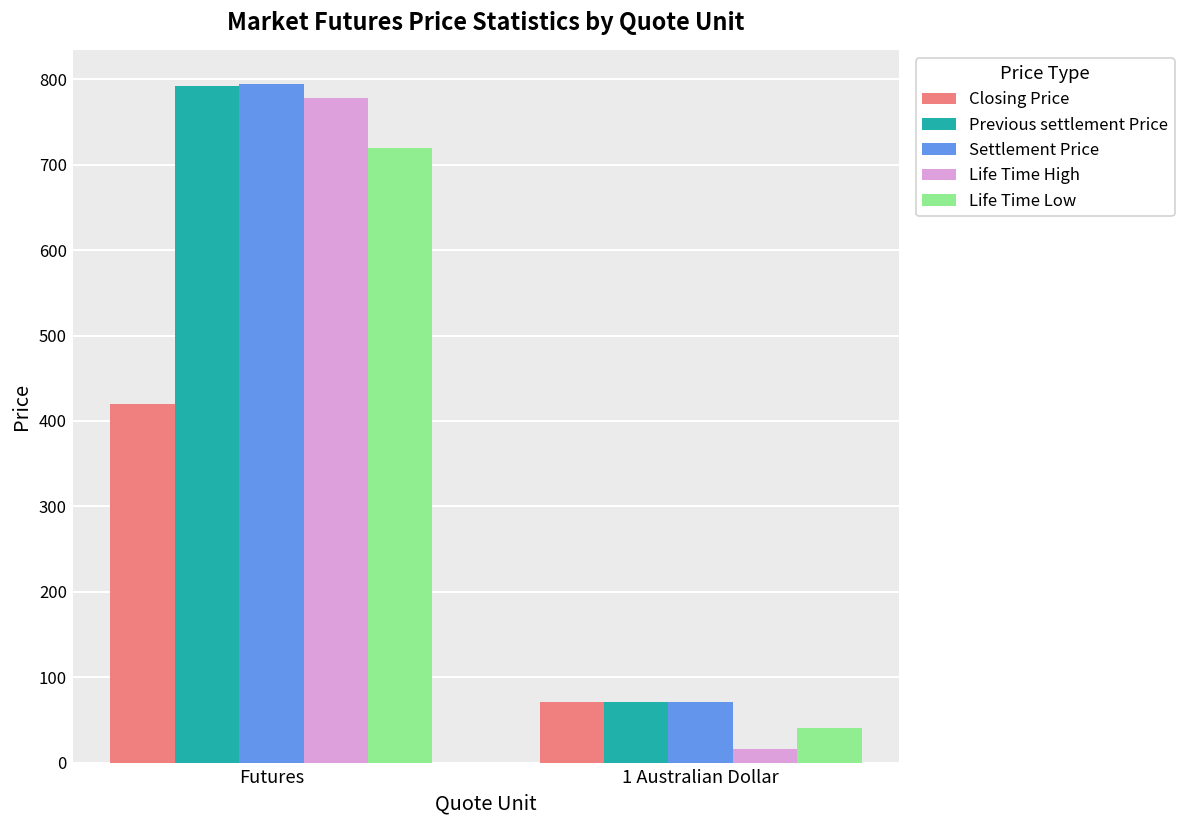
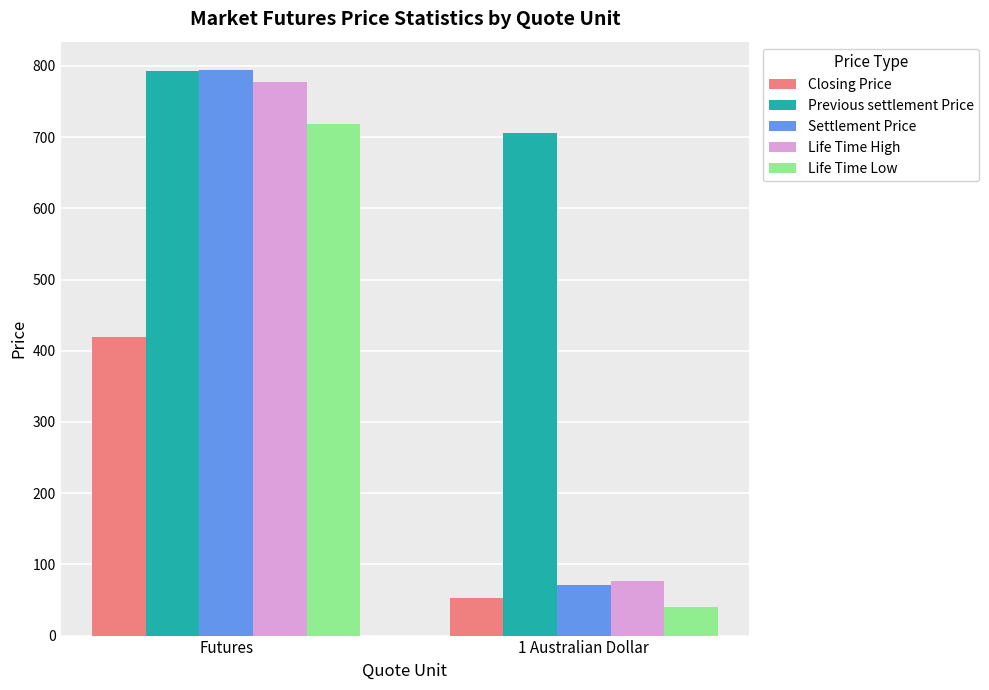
  {
    "Closing Price": {
      "Futures": 420,
-     "1 Australian Dollar": 70
+     "1 Australian Dollar": 50
    },
    "Previous settlement Price": {
      "Futures": 790,
-     "1 Australian Dollar": 70
+     "1 Australian Dollar": 710
    },
    "Settlement Price": {
      "Futures": 790,
      "1 Australian Dollar": 70
    },
    "Life Time High": {
      "Futures": 780,
-     "1 Australian Dollar": 20
+     "1 Australian Dollar": 80
    },
    "Life Time Low": {
      "Futures": 720,
      "1 Australian Dollar": 40
    }
  }
